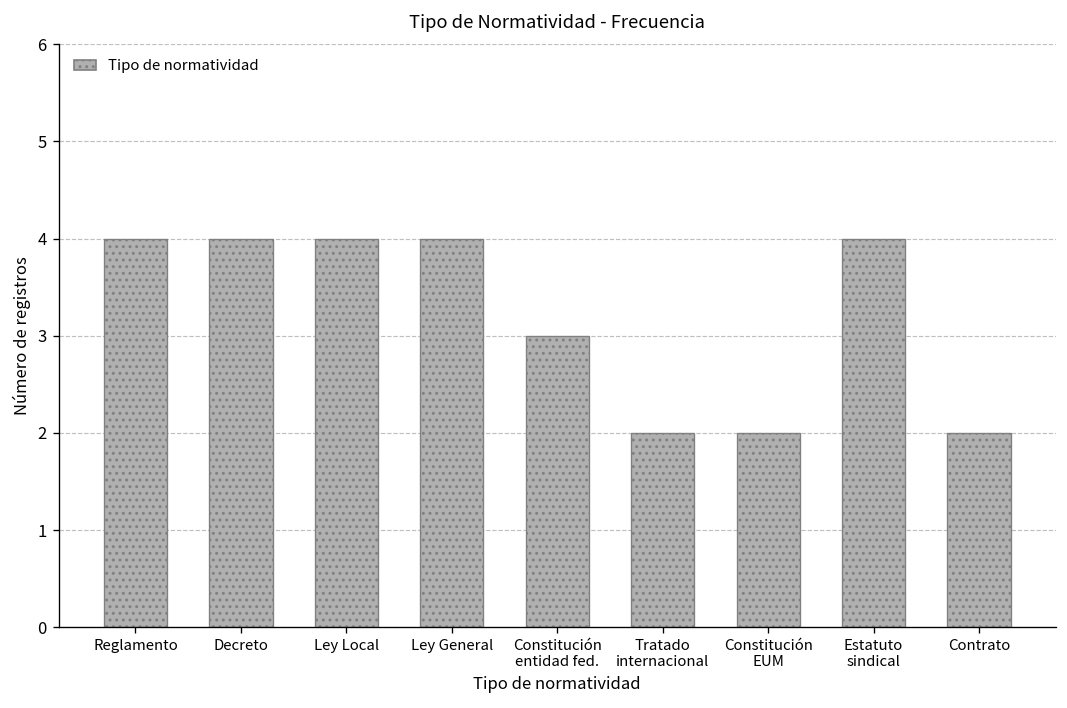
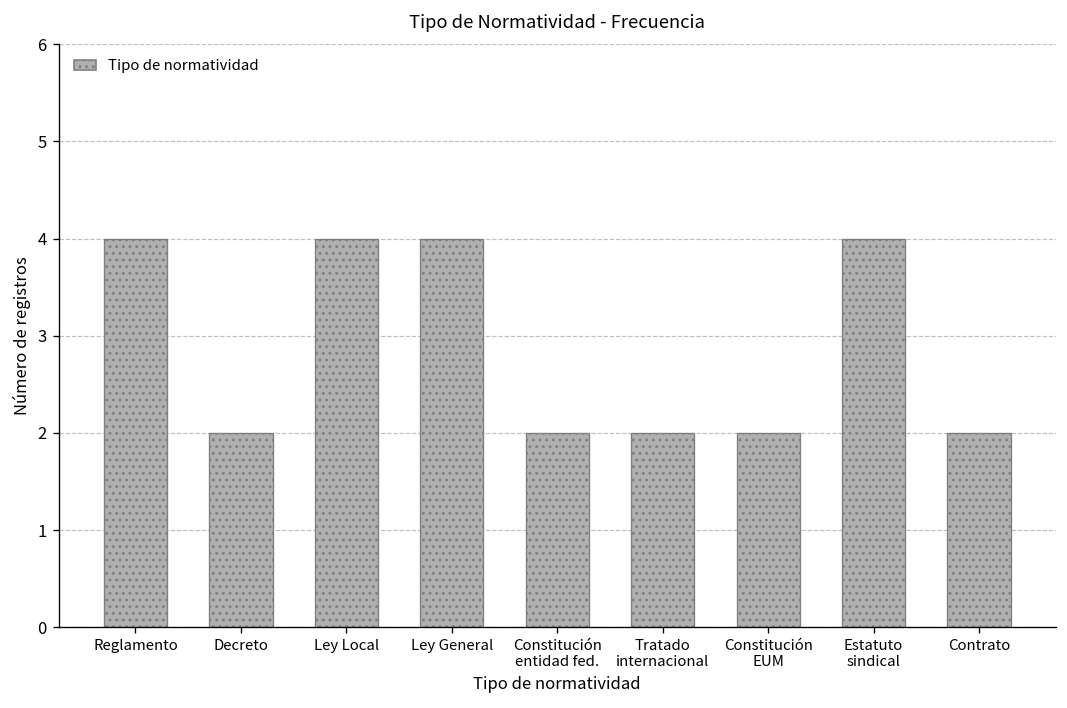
  {
    "Reglamento": 4,
-   "Decreto": 4,
+   "Decreto": 2,
    "Ley Local": 4,
    "Ley General": 4,
-   "Constitución entidad fed.": 3,
+   "Constitución entidad fed.": 2,
    "Tratado internacional": 2,
    "Constitución EUM": 2,
    "Estatuto sindical": 4,
    "Contrato": 2
  }
